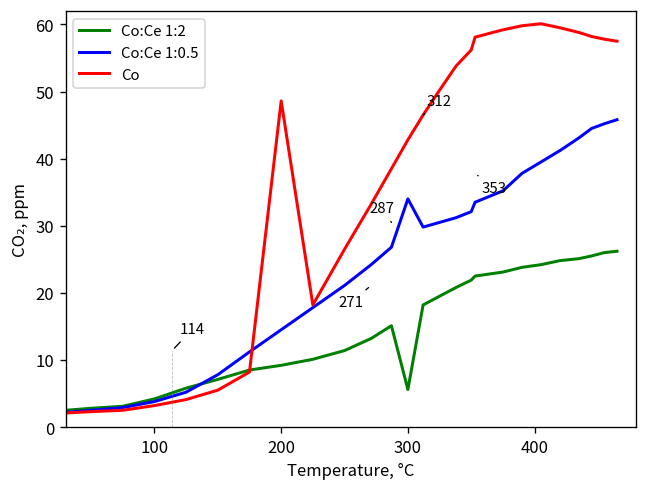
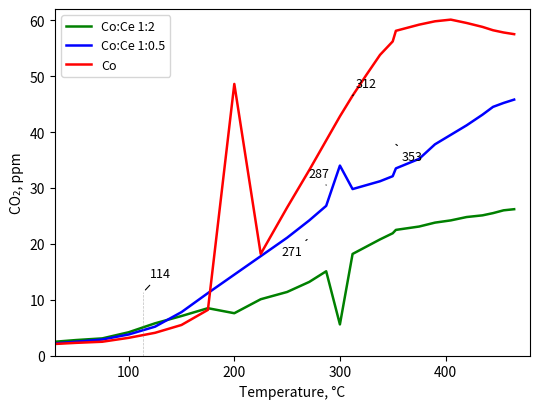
  {
    "Co:Ce 1:2": {
-     "200": 9,
+     "200": 8,
      "300": 6
    },
    "Co:Ce 1:0.5": {
      "200": 15,
      "300": 34
    },
    "Co": {
      "100": 3,
      "200": 49,
      "300": 43
    }
  }
